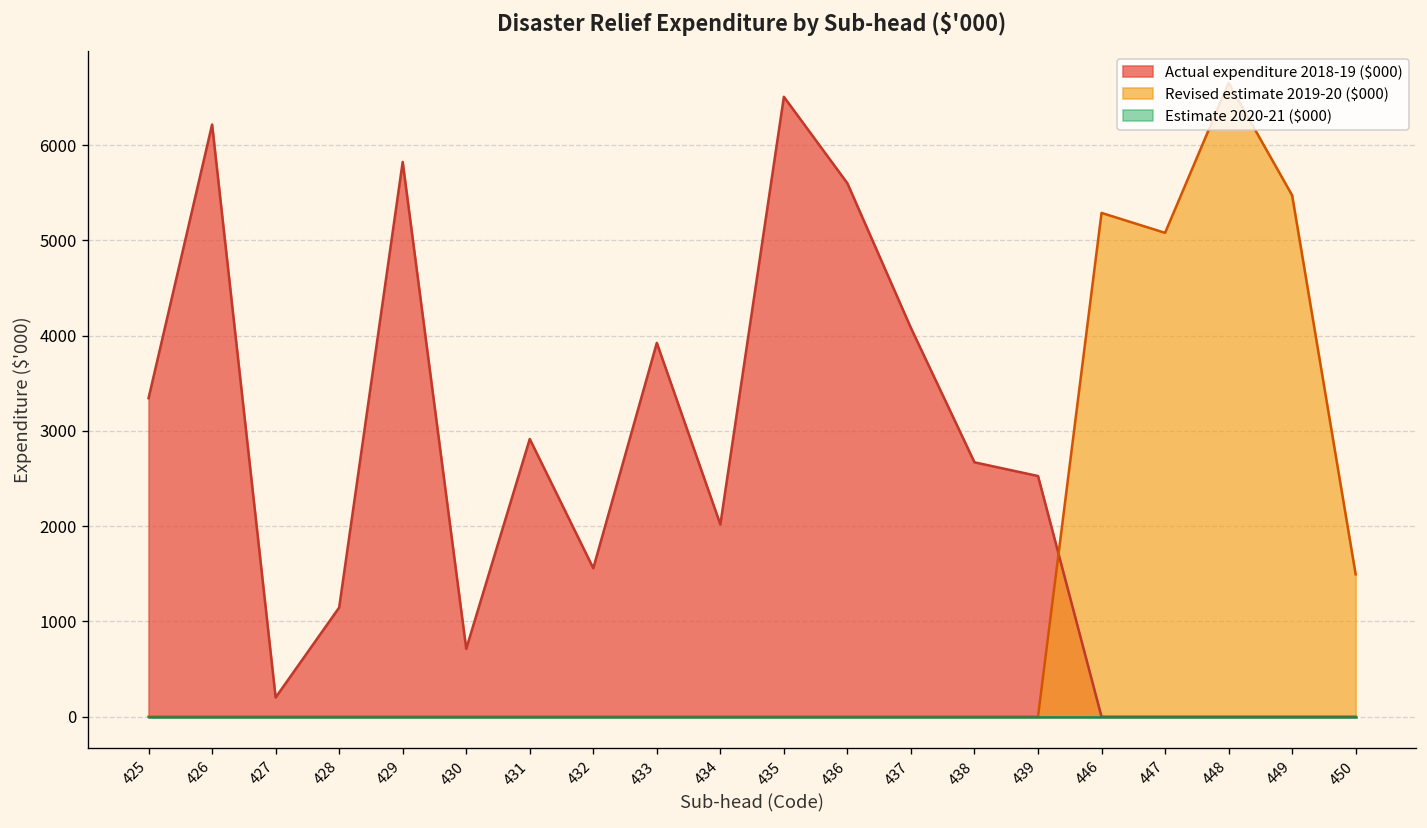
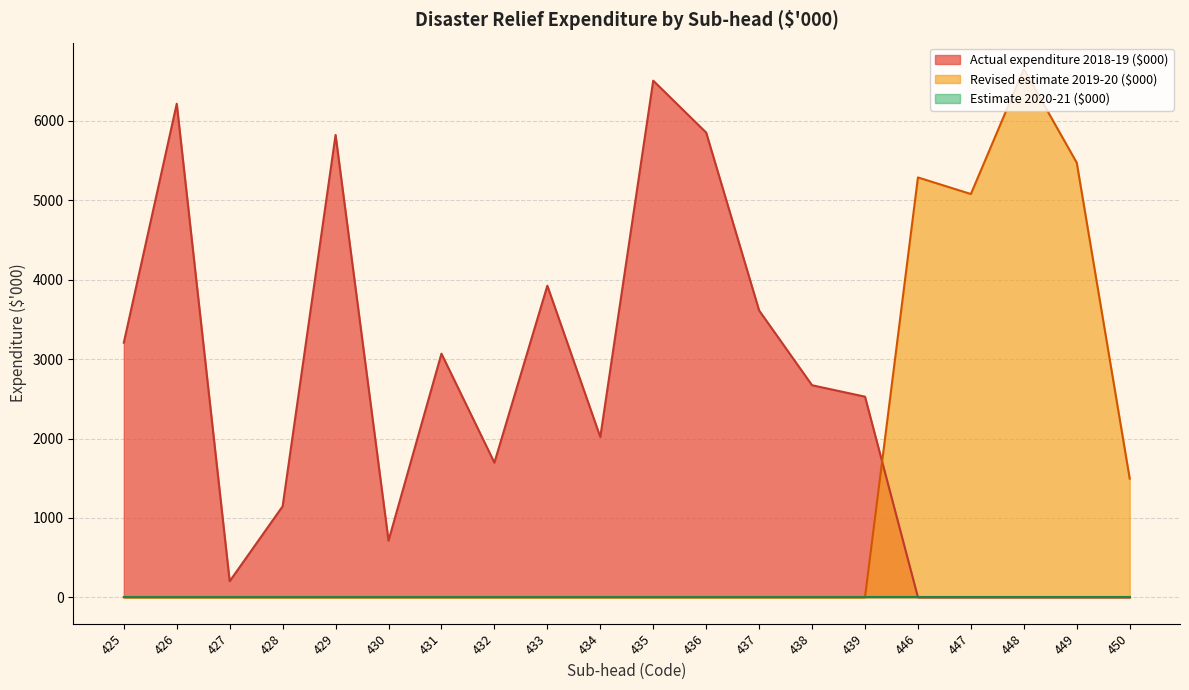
  {
    "Actual expenditure 2018-19 ($000)": {
-     "425": 3300,
+     "425": 3200,
      "426": 6200,
      "427": 200,
      "428": 1100,
      "429": 5800,
      "430": 700,
-     "431": 2900,
-     "432": 1600,
+     "431": 3100,
+     "432": 1700,
      "433": 3900,
      "434": 2000,
      "435": 6500,
-     "436": 5600,
-     "437": 4100,
+     "436": 5900,
+     "437": 3600,
      "438": 2700,
      "439": 2500
    },
    "Revised estimate 2019-20 ($000)": {
      "446": 5300,
      "447": 5100,
      "449": 5500,
      "450": 1500
    }
  }
